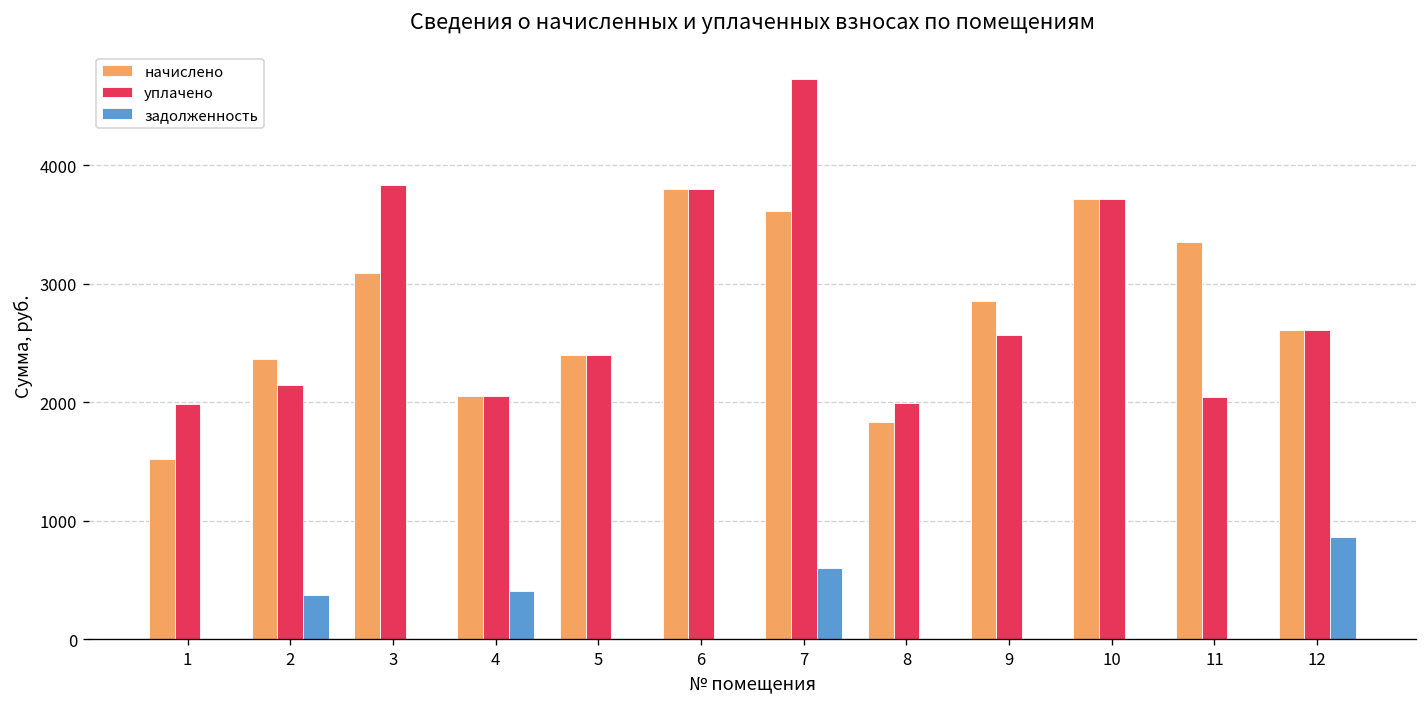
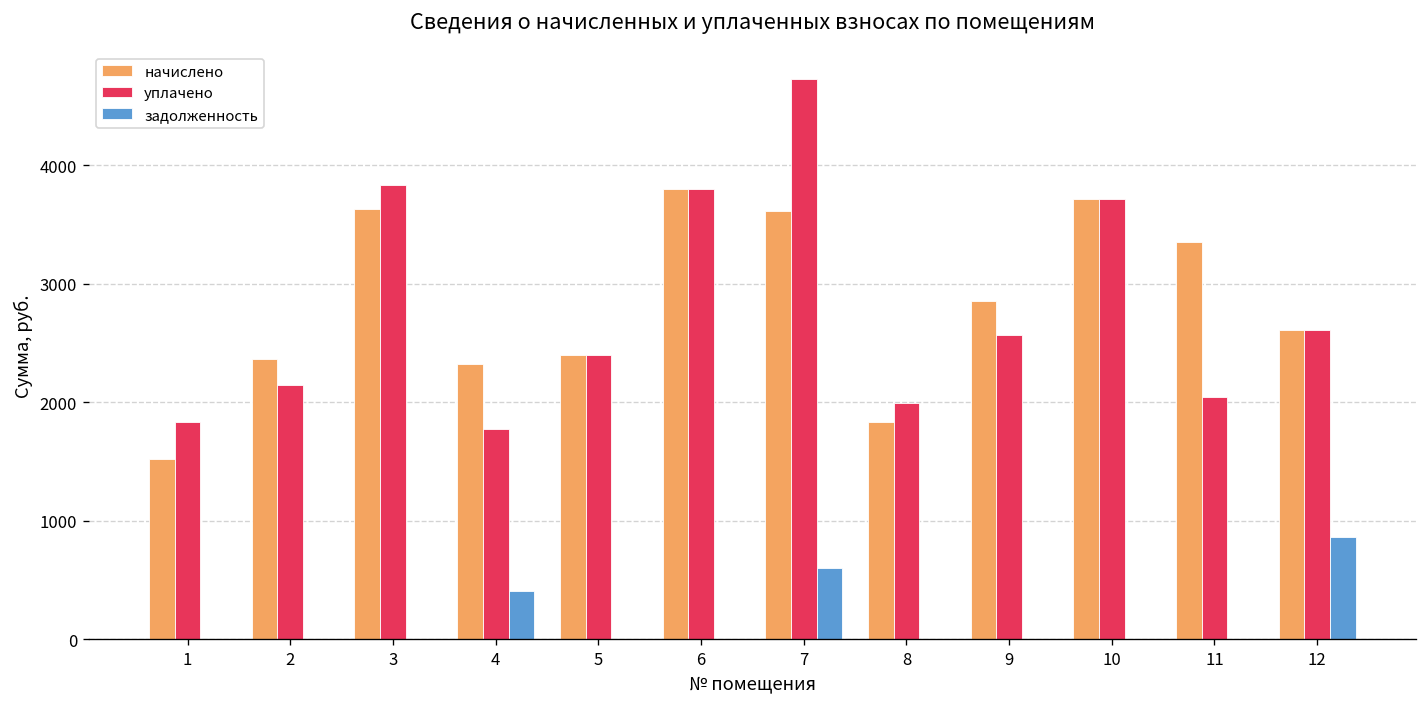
  {
    "начислено": {
      "1": 1500,
      "2": 2400,
-     "3": 3100,
-     "4": 2100,
+     "3": 3600,
+     "4": 2300,
      "5": 2400,
      "6": 3800,
      "7": 3600,
      "8": 1800,
      "9": 2900,
      "10": 3700,
      "11": 3300,
      "12": 2600
    },
    "уплачено": {
-     "1": 2000,
+     "1": 1800,
      "2": 2100,
      "3": 3800,
-     "4": 2100,
+     "4": 1800,
      "5": 2400,
      "6": 3800,
      "7": 4700,
      "8": 2000,
      "9": 2600,
      "10": 3700,
      "11": 2000,
      "12": 2600
    },
    "задолженность": {
      "1": 0,
-     "2": 400,
+     "2": 0,
      "3": 0,
      "4": 400,
      "5": 0,
      "6": 0,
      "7": 600,
      "8": 0,
      "9": 0,
      "10": 0,
      "11": 0,
      "12": 900
    }
  }
